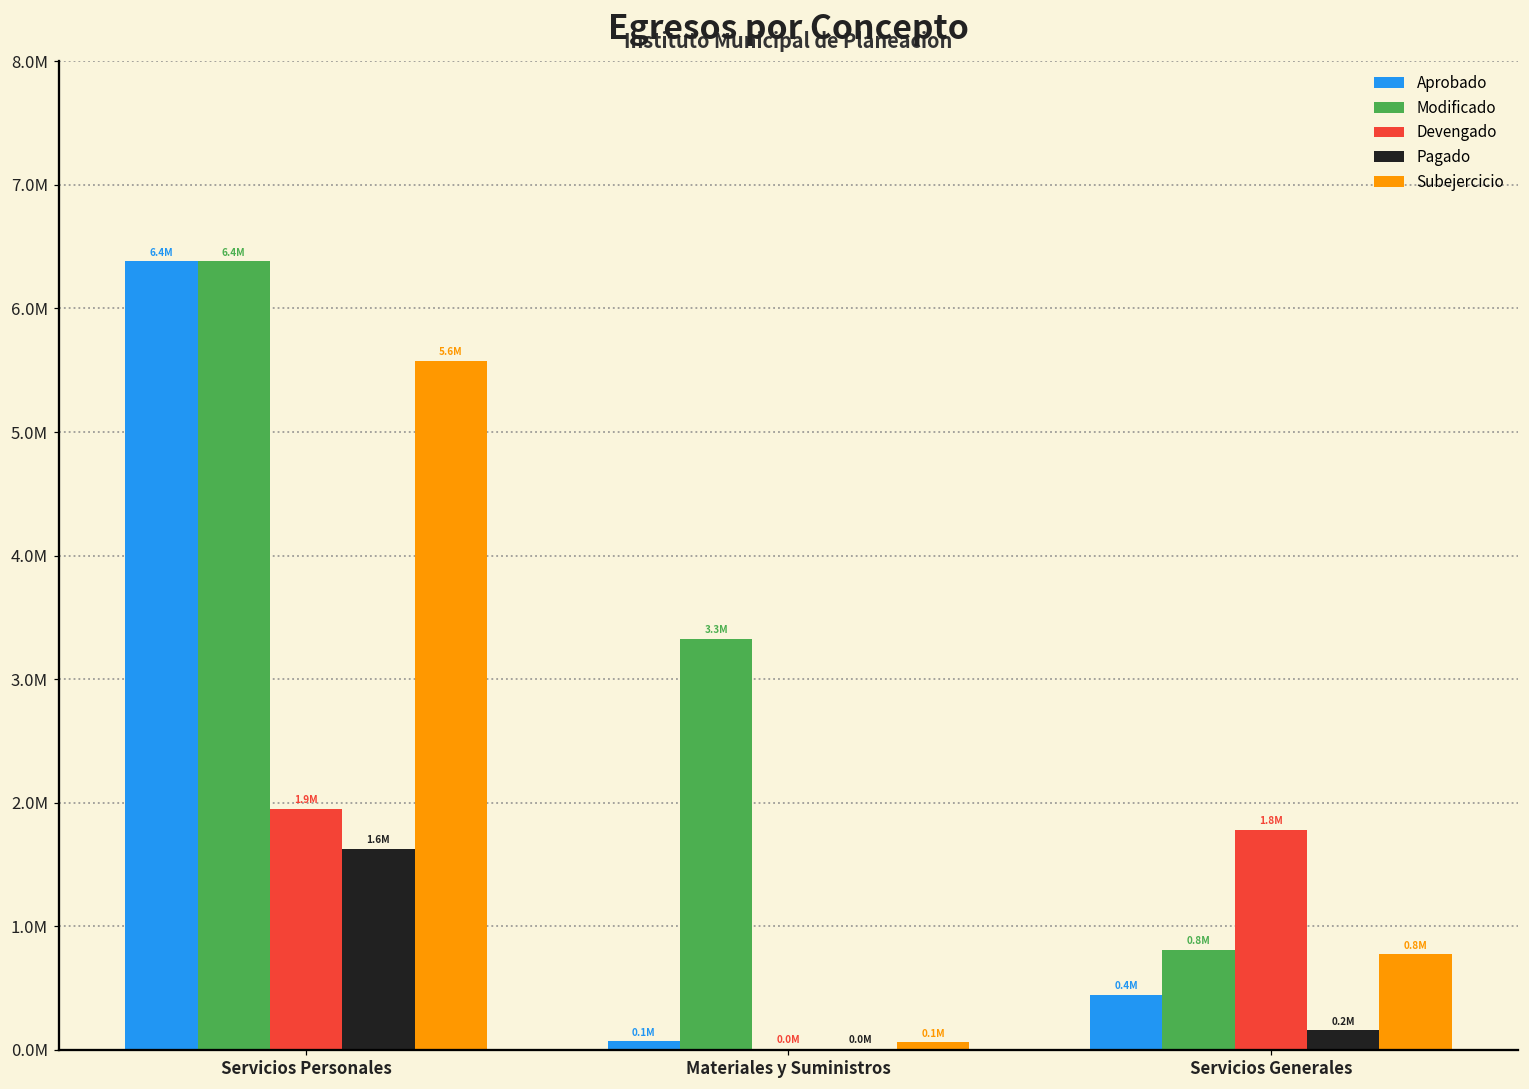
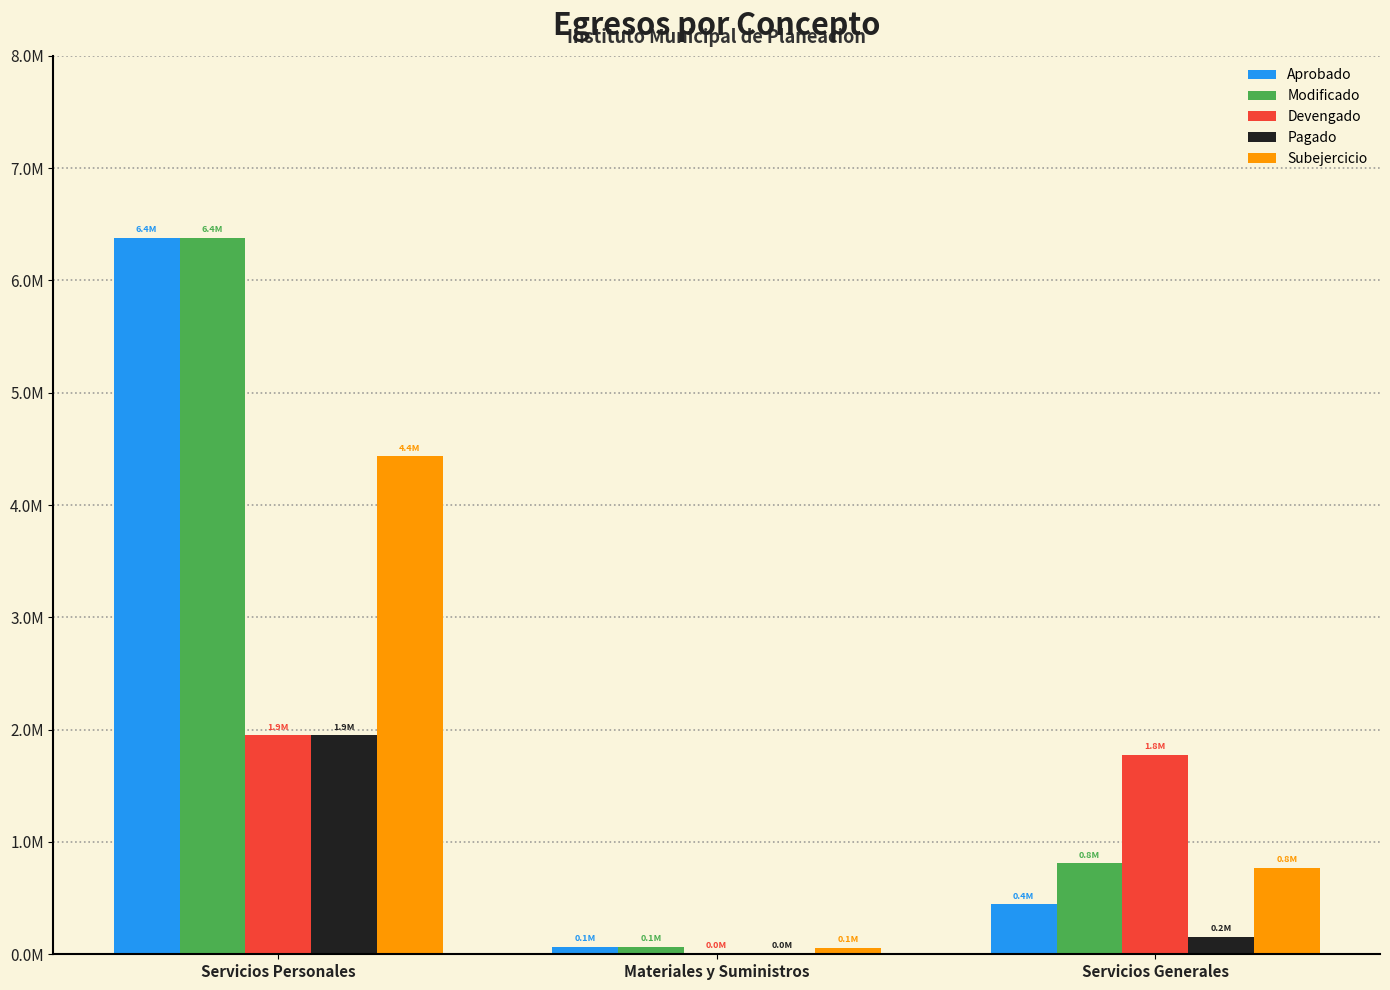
  {
    "Aprobado": {
      "Servicios Personales": "6.4M",
      "Materiales y Suministros": "0.1M",
      "Servicios Generales": "0.4M"
    },
    "Modificado": {
      "Servicios Personales": "6.4M",
-     "Materiales y Suministros": "3.3M",
+     "Materiales y Suministros": "0.1M",
      "Servicios Generales": "0.8M"
    },
    "Devengado": {
      "Servicios Personales": "1.9M",
      "Servicios Generales": "1.8M"
    },
    "Pagado": {
-     "Servicios Personales": "1.6M",
+     "Servicios Personales": "1.9M",
      "Servicios Generales": "0.2M"
    },
    "Subejercicio": {
-     "Servicios Personales": "5.6M",
+     "Servicios Personales": "4.4M",
      "Materiales y Suministros": "0.1M",
      "Servicios Generales": "0.8M"
    }
  }
